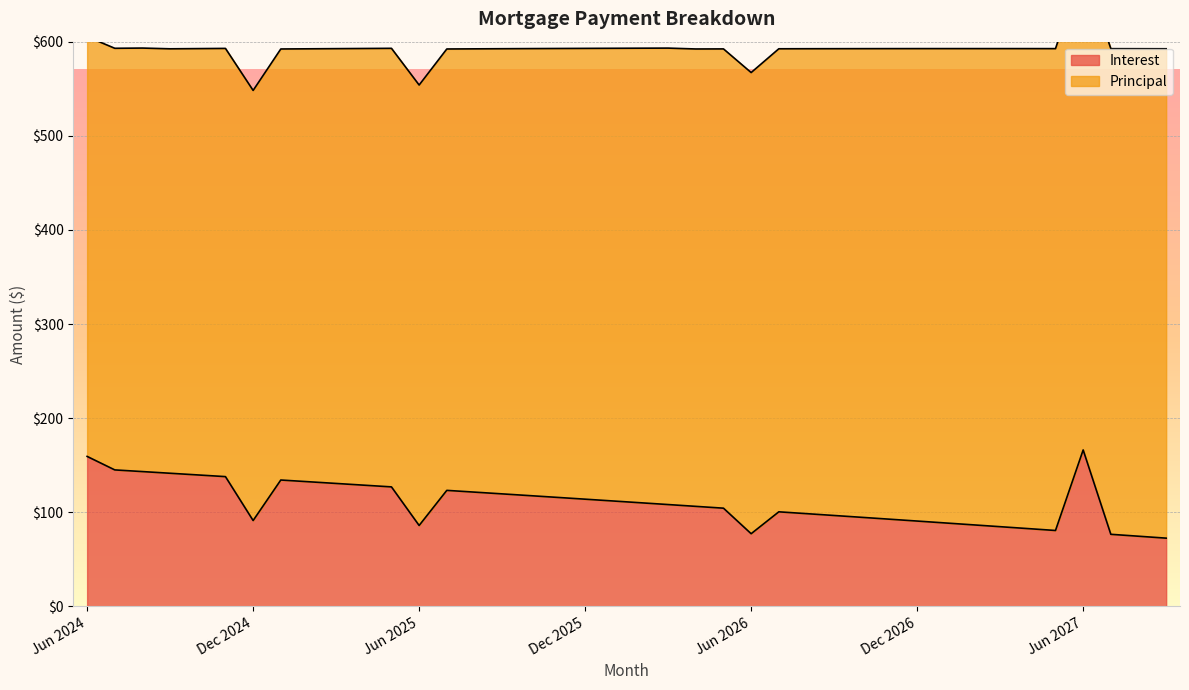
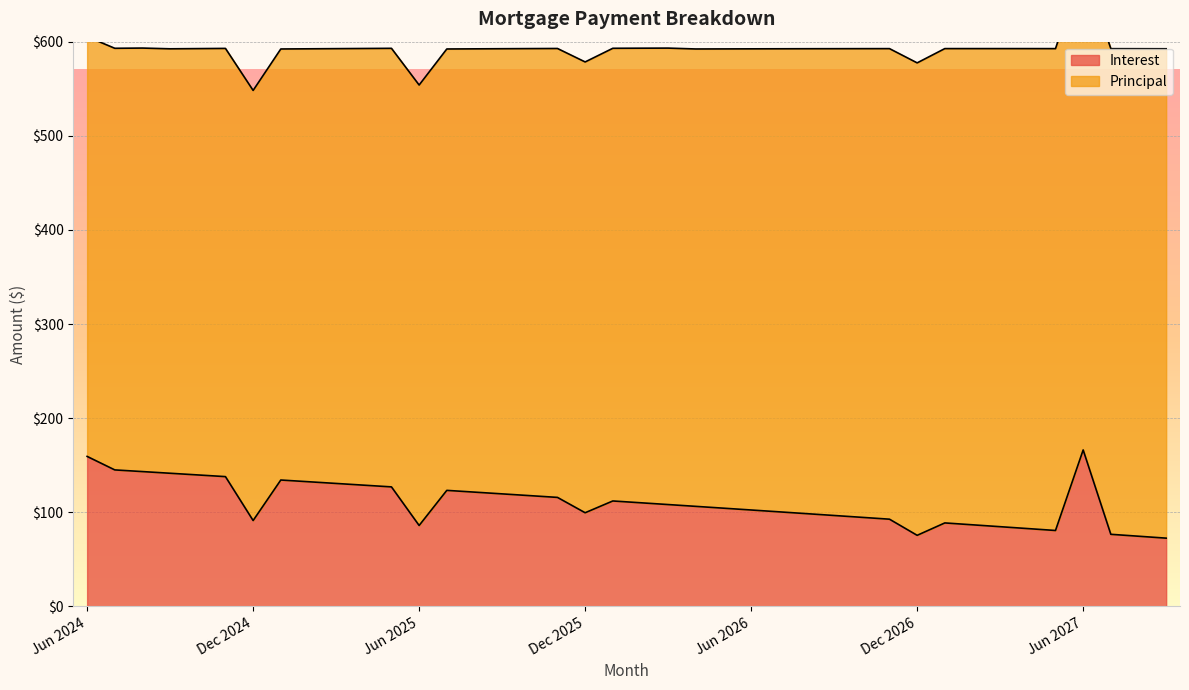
  {
    "Interest": {
      "Jun 2024": "$160",
      "Dec 2024": "$90",
      "Jun 2025": "$90",
-     "Dec 2025": "$110",
-     "Jun 2026": "$80",
-     "Dec 2026": "$90",
+     "Dec 2025": "$100",
+     "Jun 2026": "$100",
+     "Dec 2026": "$80",
      "Jun 2027": "$170"
    },
    "Principal": {
      "Dec 2024": "$460",
      "Jun 2025": "$470",
      "Dec 2025": "$480",
      "Jun 2026": "$490",
      "Dec 2026": "$500"
    }
  }
